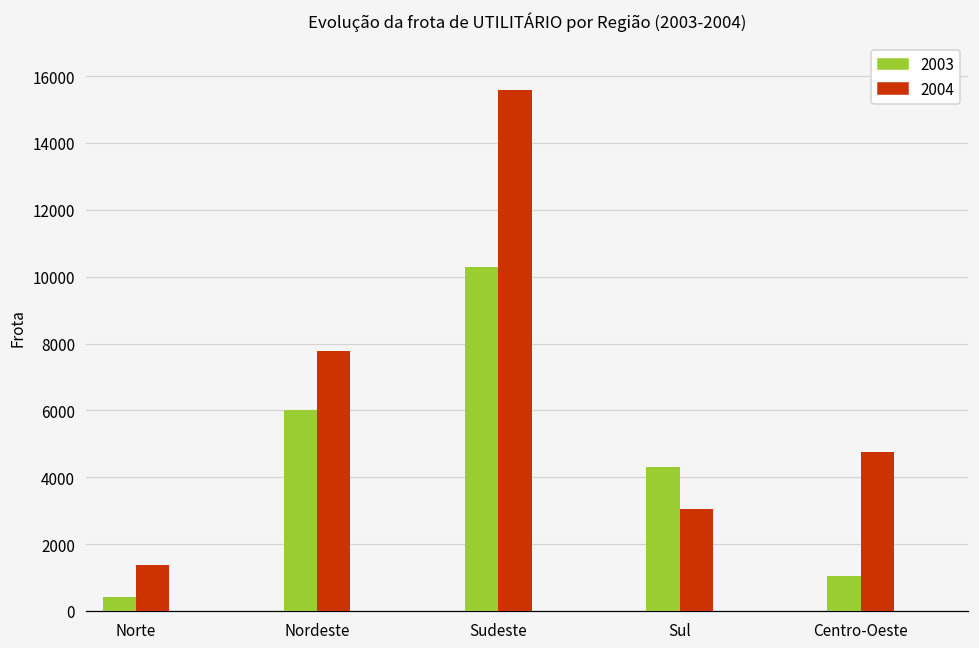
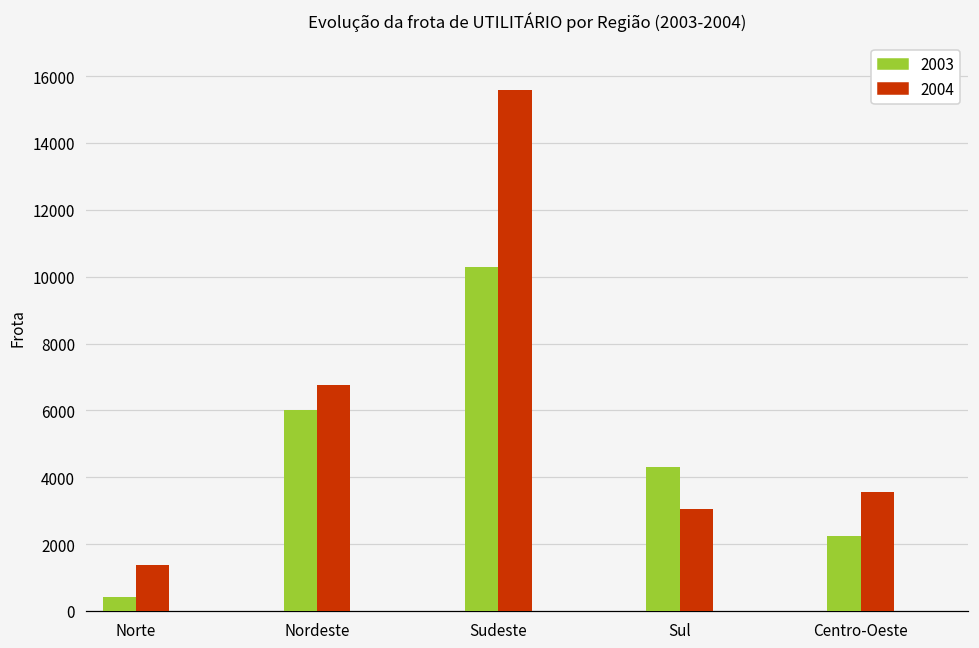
  {
    "2003": {
      "Norte": 400,
      "Nordeste": 6000,
      "Sudeste": 10300,
      "Sul": 4300,
-     "Centro-Oeste": 1000
+     "Centro-Oeste": 2200
    },
    "2004": {
      "Norte": 1400,
-     "Nordeste": 7800,
+     "Nordeste": 6700,
      "Sudeste": 15600,
      "Sul": 3100,
-     "Centro-Oeste": 4700
+     "Centro-Oeste": 3500
    }
  }
